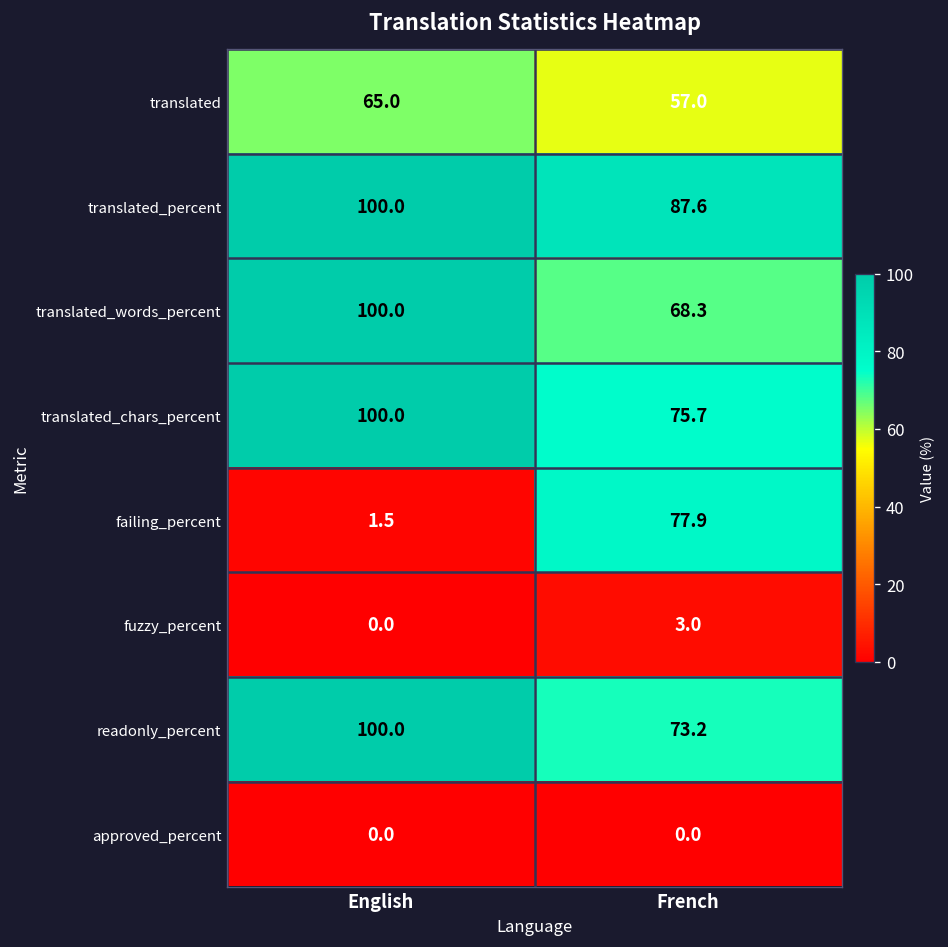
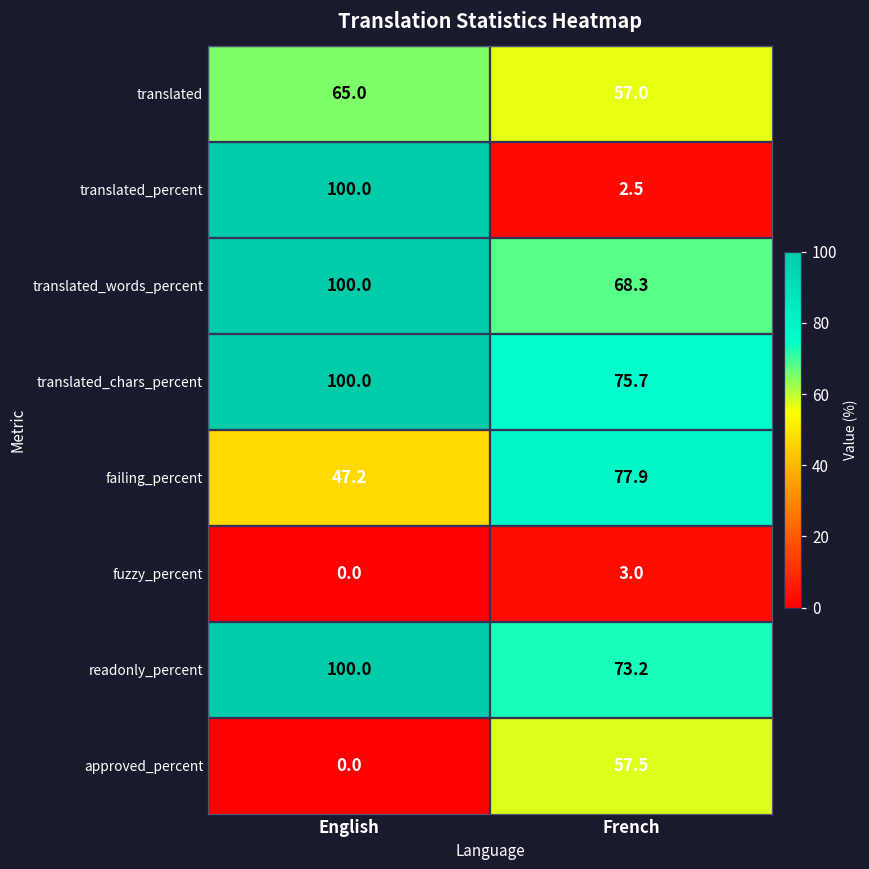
  {
    "translated": {
      "English": 65.0,
      "French": 57.0
    },
    "translated_percent": {
      "English": 100.0,
-     "French": 87.6
+     "French": 2.5
    },
    "translated_words_percent": {
      "English": 100.0,
      "French": 68.3
    },
    "translated_chars_percent": {
      "English": 100.0,
      "French": 75.7
    },
    "failing_percent": {
-     "English": 1.5,
+     "English": 47.2,
      "French": 77.9
    },
    "fuzzy_percent": {
      "English": 0.0,
      "French": 3.0
    },
    "readonly_percent": {
      "English": 100.0,
      "French": 73.2
    },
    "approved_percent": {
      "English": 0.0,
-     "French": 0.0
+     "French": 57.5
    }
  }
